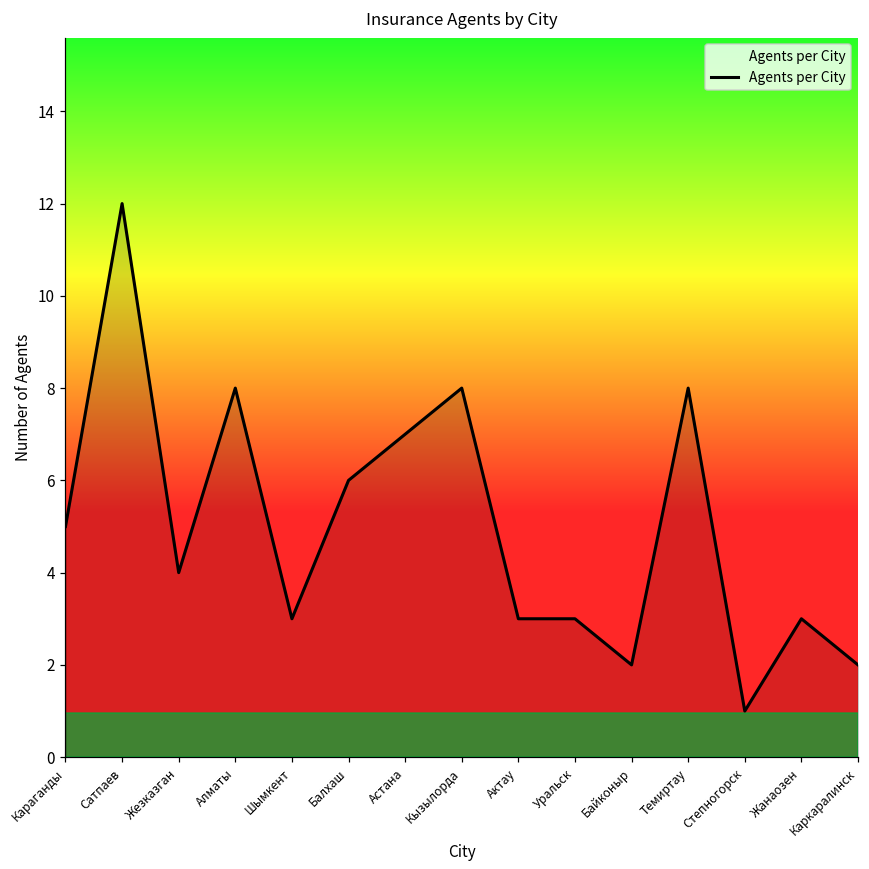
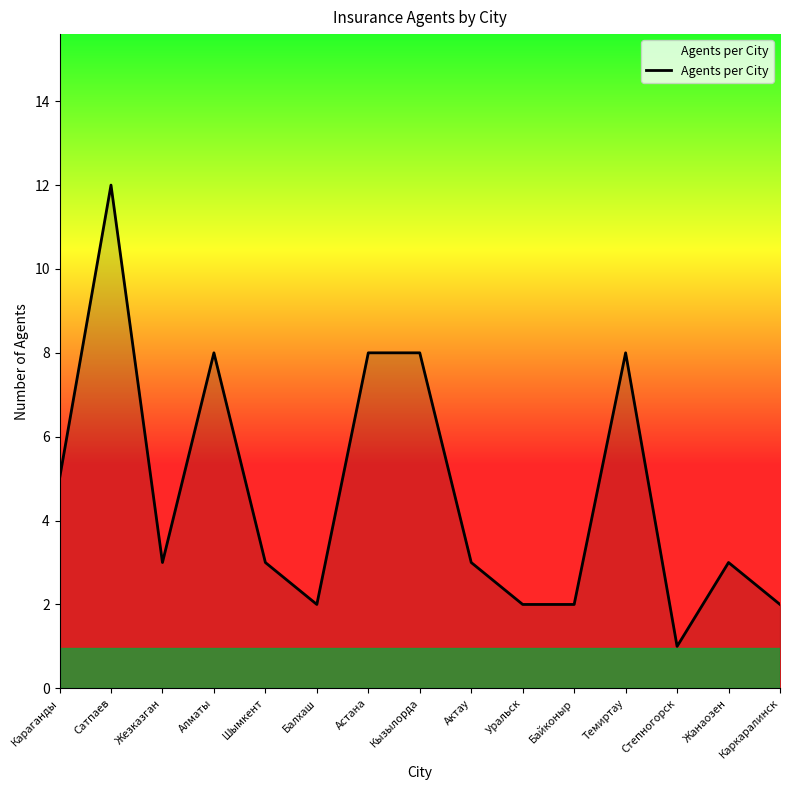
  {
    "Караганды": 5,
    "Сатпаев": 12,
-   "Жезказган": 4,
+   "Жезказган": 3,
    "Алматы": 8,
    "Шымкент": 3,
-   "Балхаш": 6,
-   "Астана": 7,
+   "Балхаш": 2,
+   "Астана": 8,
    "Кызылорда": 8,
    "Актау": 3,
-   "Уральск": 3,
+   "Уральск": 2,
    "Байконыр": 2,
    "Темиртау": 8,
    "Степногорск": 1,
    "Жанаозен": 3,
    "Каркаралинск": 2
  }
